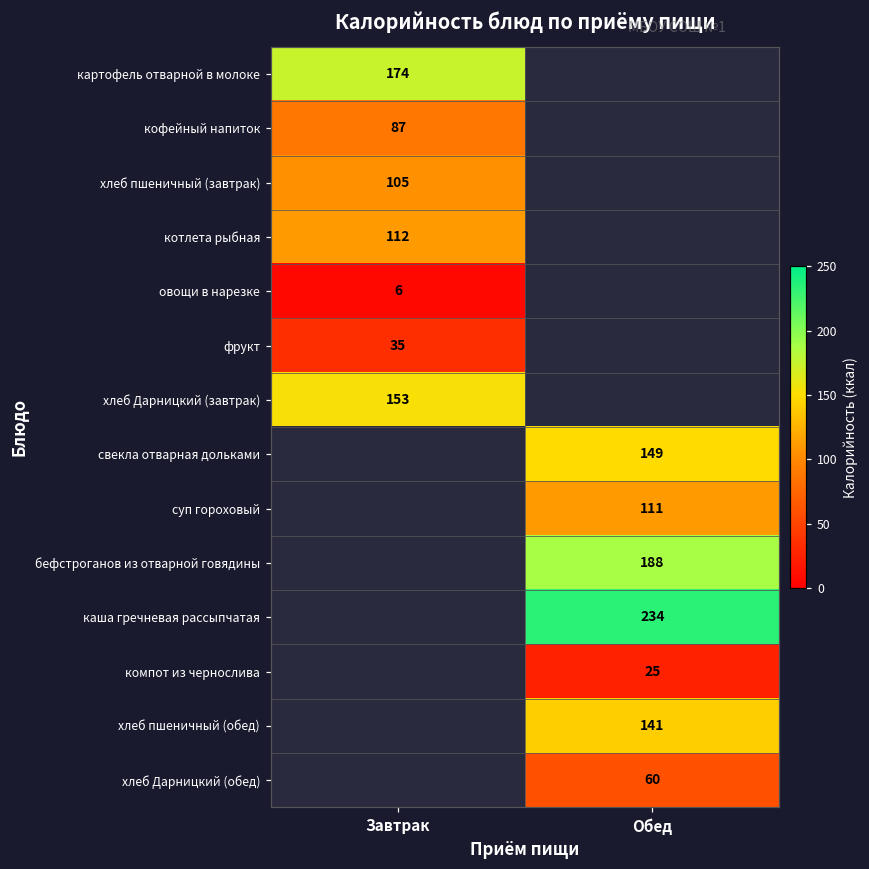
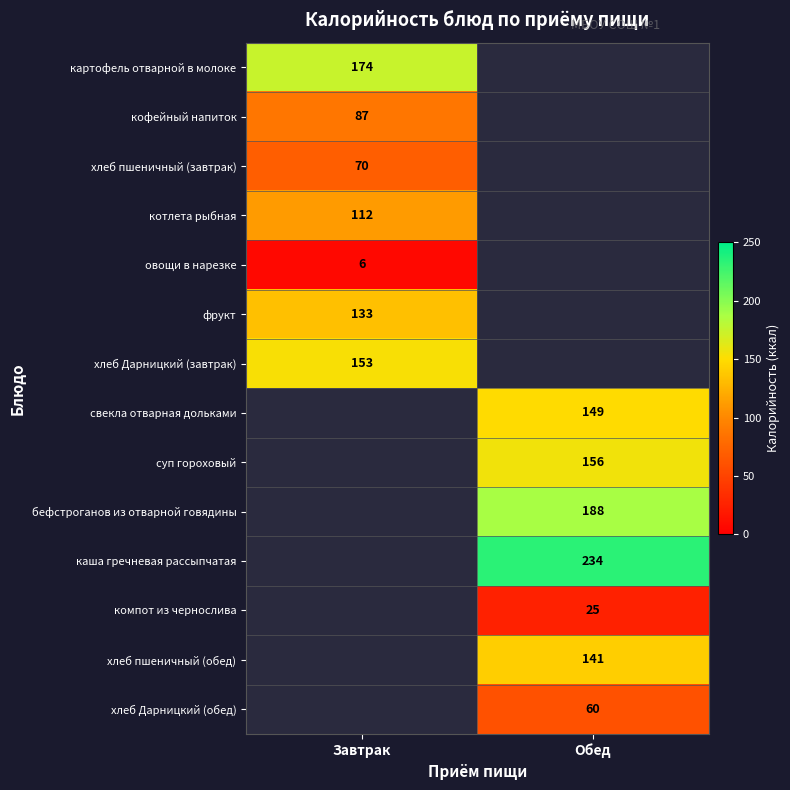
  {
    "картофель отварной в молоке": {
      "Завтрак": 174
    },
    "кофейный напиток": {
      "Завтрак": 87
    },
    "хлеб пшеничный (завтрак)": {
-     "Завтрак": 105
+     "Завтрак": 70
    },
    "котлета рыбная": {
      "Завтрак": 112
    },
    "овощи в нарезке": {
      "Завтрак": 6
    },
    "фрукт": {
-     "Завтрак": 35
+     "Завтрак": 133
    },
    "хлеб Дарницкий (завтрак)": {
      "Завтрак": 153
    },
    "свекла отварная дольками": {
      "Обед": 149
    },
    "суп гороховый": {
-     "Обед": 111
+     "Обед": 156
    },
    "бефстроганов из отварной говядины": {
      "Обед": 188
    },
    "каша гречневая рассыпчатая": {
      "Обед": 234
    },
    "компот из чернослива": {
      "Обед": 25
    },
    "хлеб пшеничный (обед)": {
      "Обед": 141
    },
    "хлеб Дарницкий (обед)": {
      "Обед": 60
    }
  }
